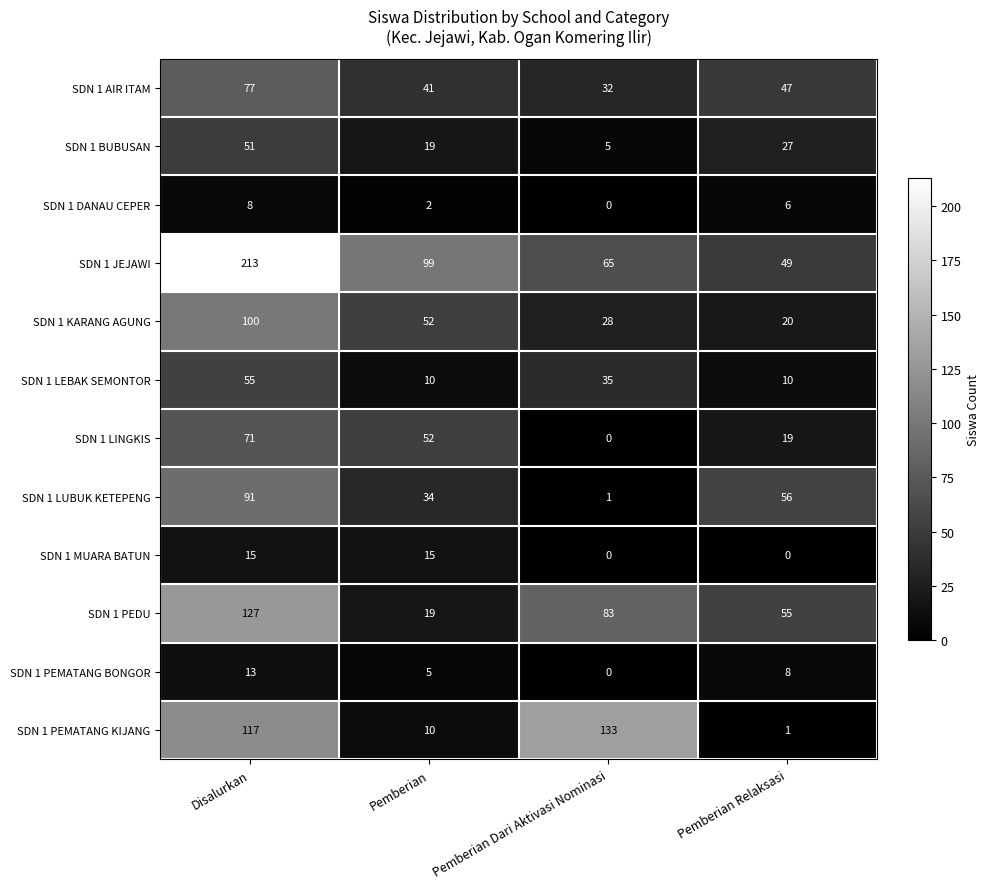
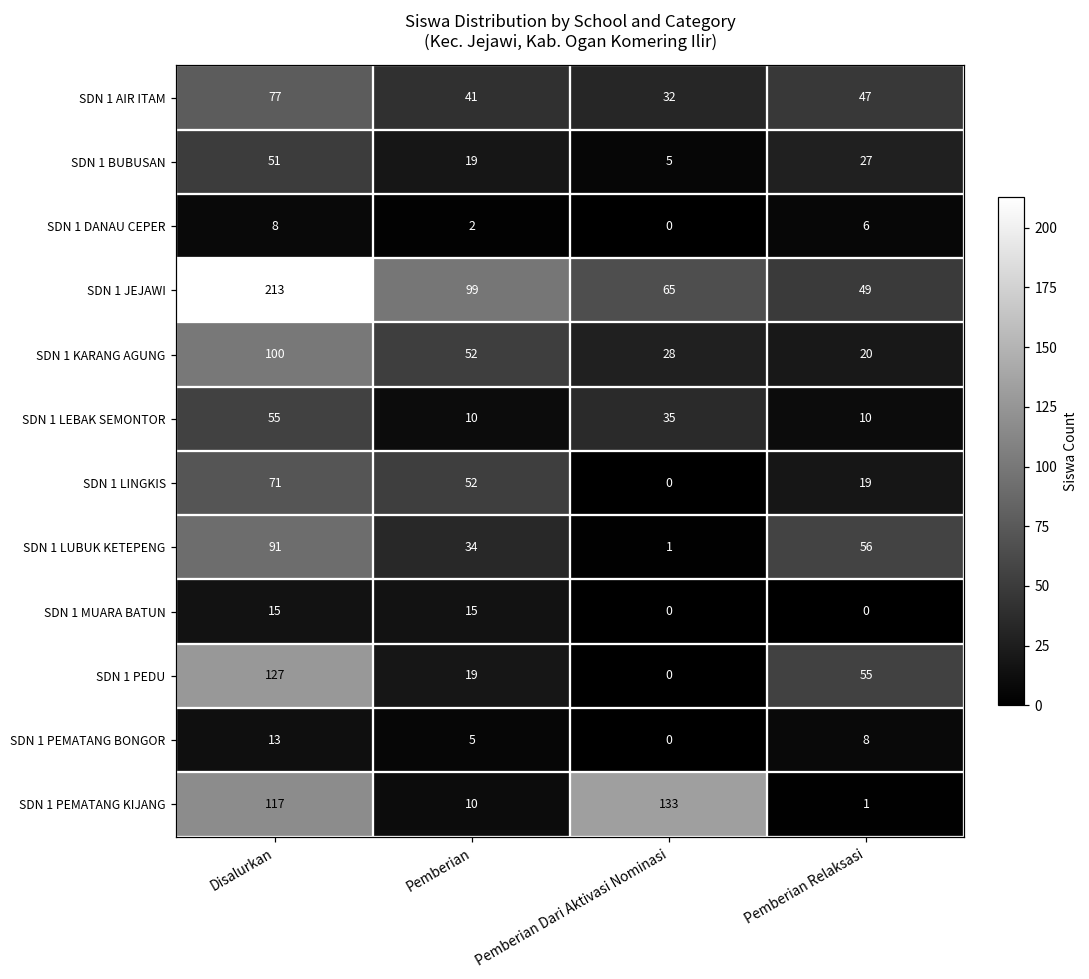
  {
    "SDN 1 AIR ITAM": {
      "Disalurkan": 77,
      "Pemberian": 41,
      "Pemberian Dari Aktivasi Nominasi": 32,
      "Pemberian Relaksasi": 47
    },
    "SDN 1 BUBUSAN": {
      "Disalurkan": 51,
      "Pemberian": 19,
      "Pemberian Dari Aktivasi Nominasi": 5,
      "Pemberian Relaksasi": 27
    },
    "SDN 1 DANAU CEPER": {
      "Disalurkan": 8,
      "Pemberian": 2,
      "Pemberian Dari Aktivasi Nominasi": 0,
      "Pemberian Relaksasi": 6
    },
    "SDN 1 JEJAWI": {
      "Disalurkan": 213,
      "Pemberian": 99,
      "Pemberian Dari Aktivasi Nominasi": 65,
      "Pemberian Relaksasi": 49
    },
    "SDN 1 KARANG AGUNG": {
      "Disalurkan": 100,
      "Pemberian": 52,
      "Pemberian Dari Aktivasi Nominasi": 28,
      "Pemberian Relaksasi": 20
    },
    "SDN 1 LEBAK SEMONTOR": {
      "Disalurkan": 55,
      "Pemberian": 10,
      "Pemberian Dari Aktivasi Nominasi": 35,
      "Pemberian Relaksasi": 10
    },
    "SDN 1 LINGKIS": {
      "Disalurkan": 71,
      "Pemberian": 52,
      "Pemberian Dari Aktivasi Nominasi": 0,
      "Pemberian Relaksasi": 19
    },
    "SDN 1 LUBUK KETEPENG": {
      "Disalurkan": 91,
      "Pemberian": 34,
      "Pemberian Dari Aktivasi Nominasi": 1,
      "Pemberian Relaksasi": 56
    },
    "SDN 1 MUARA BATUN": {
      "Disalurkan": 15,
      "Pemberian": 15,
      "Pemberian Dari Aktivasi Nominasi": 0,
      "Pemberian Relaksasi": 0
    },
    "SDN 1 PEDU": {
      "Disalurkan": 127,
      "Pemberian": 19,
-     "Pemberian Dari Aktivasi Nominasi": 83,
+     "Pemberian Dari Aktivasi Nominasi": 0,
      "Pemberian Relaksasi": 55
    },
    "SDN 1 PEMATANG BONGOR": {
      "Disalurkan": 13,
      "Pemberian": 5,
      "Pemberian Dari Aktivasi Nominasi": 0,
      "Pemberian Relaksasi": 8
    },
    "SDN 1 PEMATANG KIJANG": {
      "Disalurkan": 117,
      "Pemberian": 10,
      "Pemberian Dari Aktivasi Nominasi": 133,
      "Pemberian Relaksasi": 1
    }
  }
